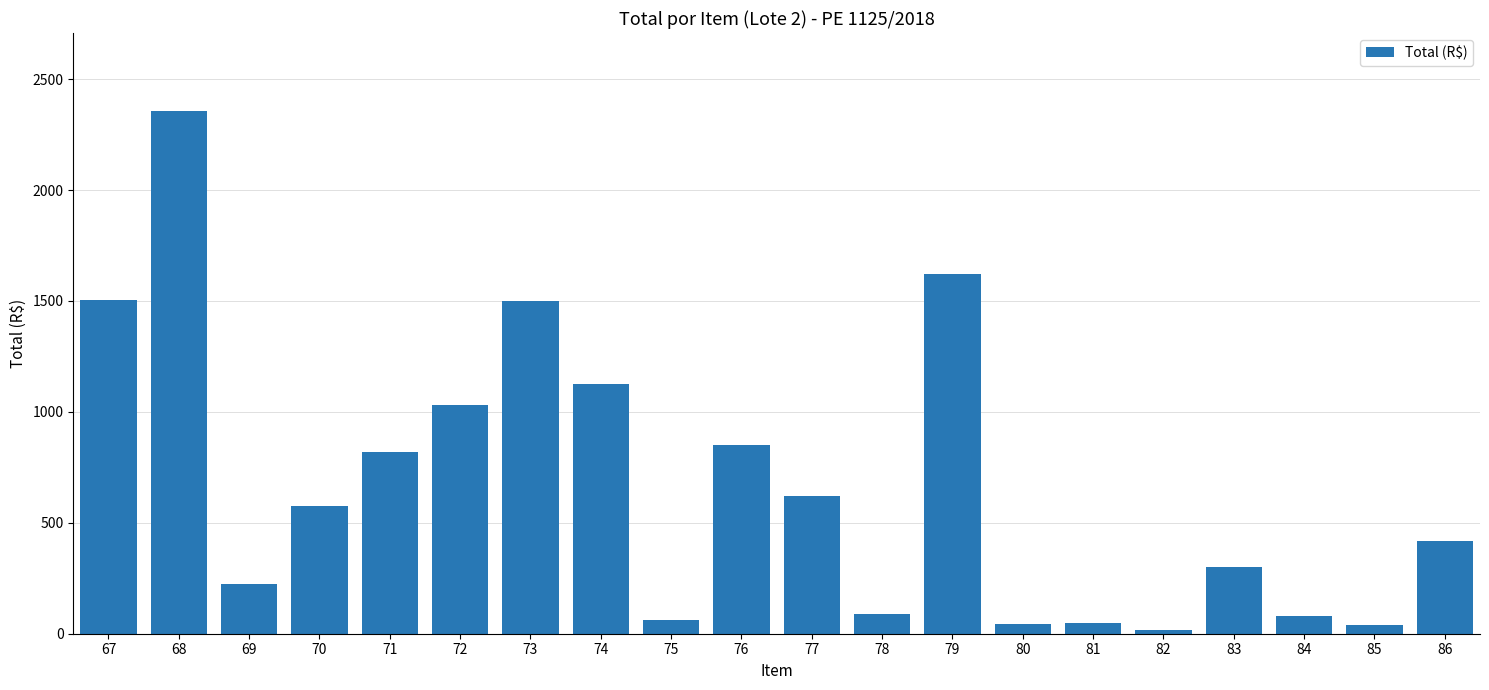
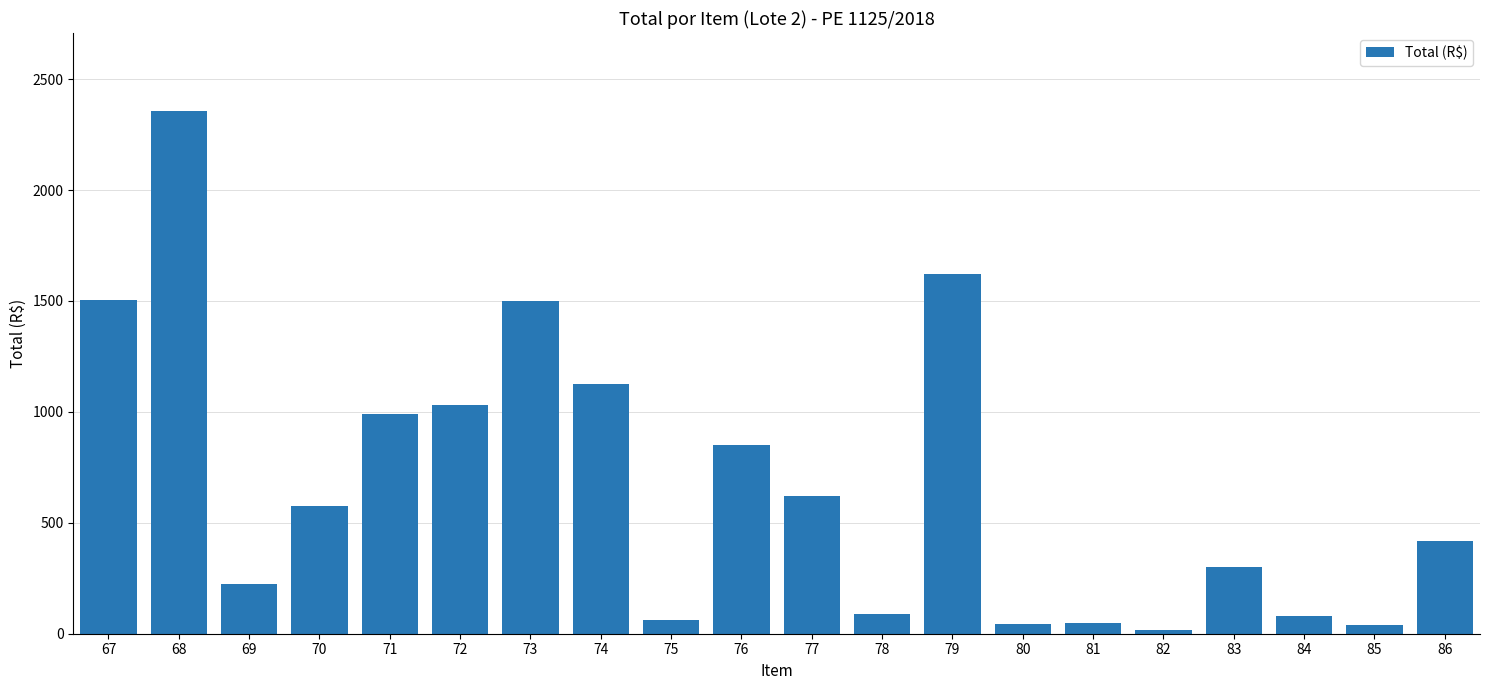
  {
    "67": 1500,
    "68": 2350,
    "69": 230,
    "70": 580,
-   "71": 820,
+   "71": 990,
    "72": 1030,
    "73": 1500,
    "74": 1130,
    "75": 60,
    "76": 850,
    "77": 620,
    "78": 90,
    "79": 1620,
    "80": 40,
    "81": 50,
    "82": 20,
    "83": 300,
    "84": 80,
    "85": 40,
    "86": 420
  }
